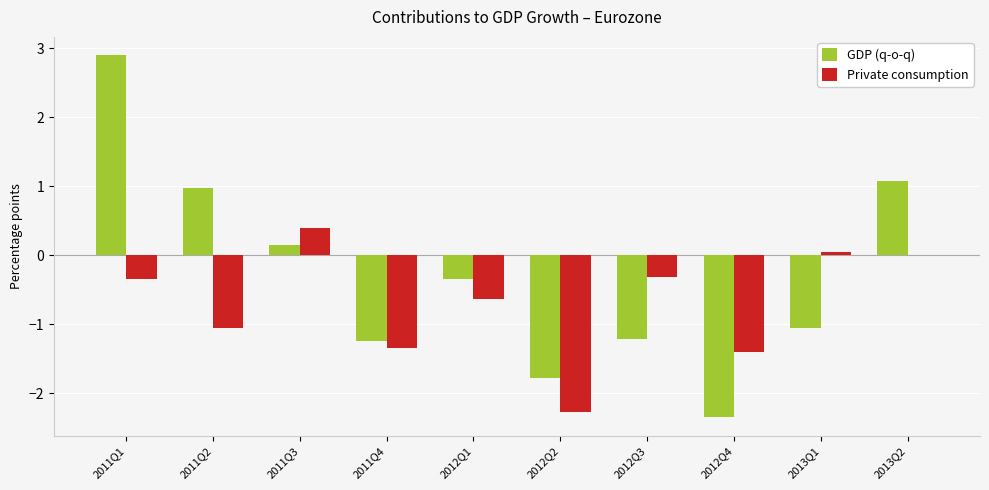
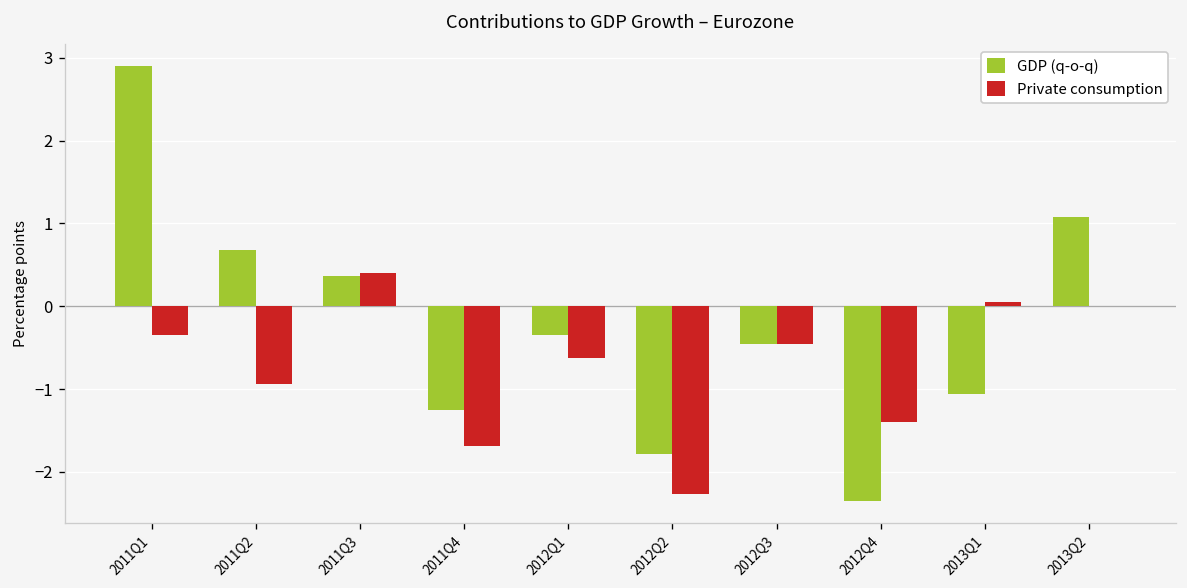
  {
    "GDP (q-o-q)": {
      "2011Q1": 2.9,
-     "2011Q2": 1.0,
-     "2011Q3": 0.2,
+     "2011Q2": 0.7,
+     "2011Q3": 0.4,
      "2011Q4": -1.3,
      "2012Q1": -0.4,
      "2012Q2": -1.8,
-     "2012Q3": -1.2,
+     "2012Q3": -0.5,
      "2012Q4": -2.4,
      "2013Q1": -1.1,
      "2013Q2": 1.1
    },
    "Private consumption": {
      "2011Q1": -0.4,
-     "2011Q2": -1.1,
+     "2011Q2": -0.9,
      "2011Q3": 0.4,
-     "2011Q4": -1.3,
+     "2011Q4": -1.7,
      "2012Q1": -0.6,
      "2012Q2": -2.3,
-     "2012Q3": -0.3,
+     "2012Q3": -0.5,
      "2012Q4": -1.4,
      "2013Q1": 0.1,
      "2013Q2": 0.0
    }
  }
